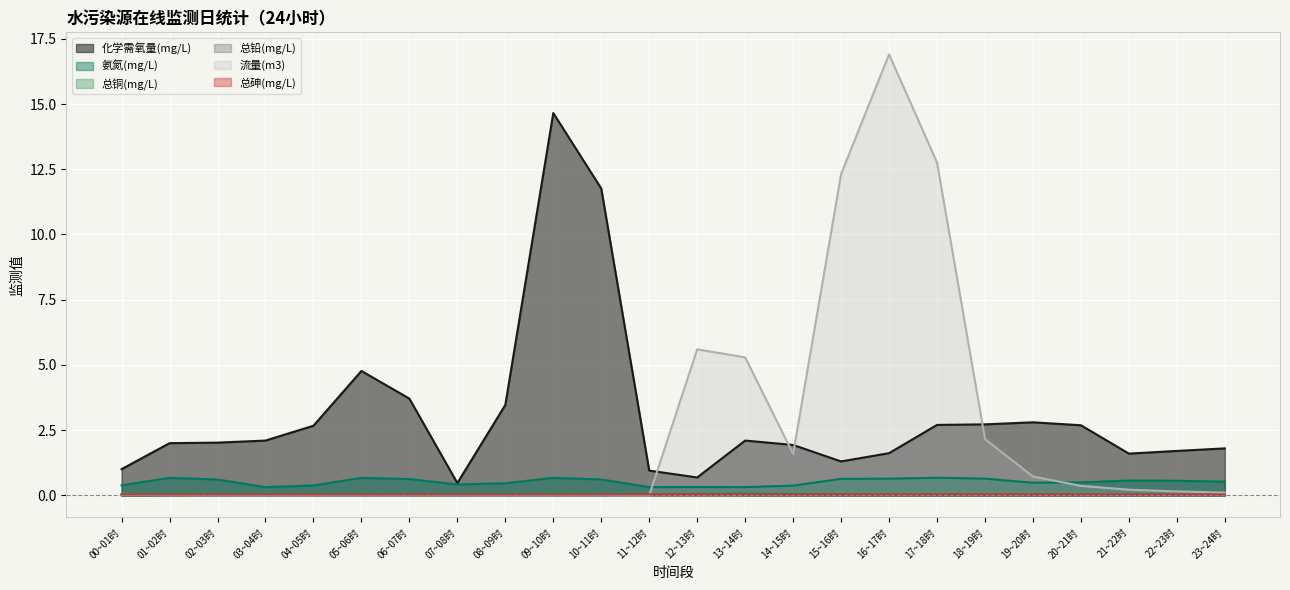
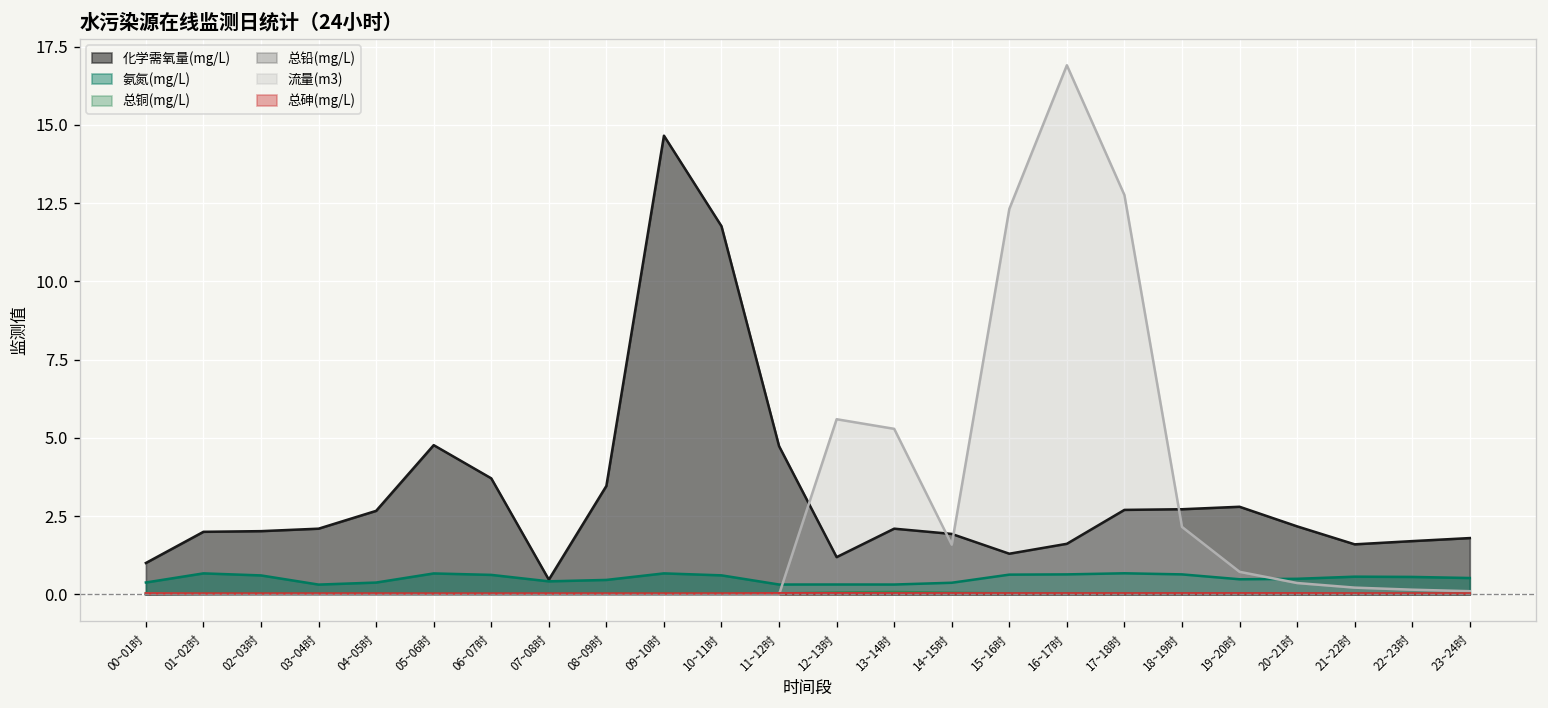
  {
    "化学需氧量(mg/L)": {
      "00~01时": 1.0,
      "01~02时": 2.0,
      "02~03时": 2.0,
      "03~04时": 2.1,
      "04~05时": 2.7,
      "05~06时": 4.8,
      "06~07时": 3.7,
      "08~09时": 3.5,
      "09~10时": 14.7,
      "10~11时": 11.8,
-     "11~12时": 0.9,
-     "12~13时": 0.7,
+     "11~12时": 4.7,
+     "12~13时": 1.2,
      "13~14时": 2.1,
      "14~15时": 1.9,
      "15~16时": 1.3,
      "16~17时": 1.6,
      "17~18时": 2.7,
      "18~19时": 2.7,
      "19~20时": 2.8,
-     "20~21时": 2.7,
+     "20~21时": 2.2,
      "21~22时": 1.6,
      "22~23时": 1.7,
      "23~24时": 1.8
    },
    "流量(m3)": {
      "12~13时": 5.6,
      "13~14时": 5.3,
      "14~15时": 1.6,
      "15~16时": 12.3,
      "16~17时": 16.9,
      "17~18时": 12.8,
      "18~19时": 2.2,
      "19~20时": 0.7,
      "20~21时": 0.4,
      "21~22时": 0.2,
      "22~23时": 0.2
    }
  }
